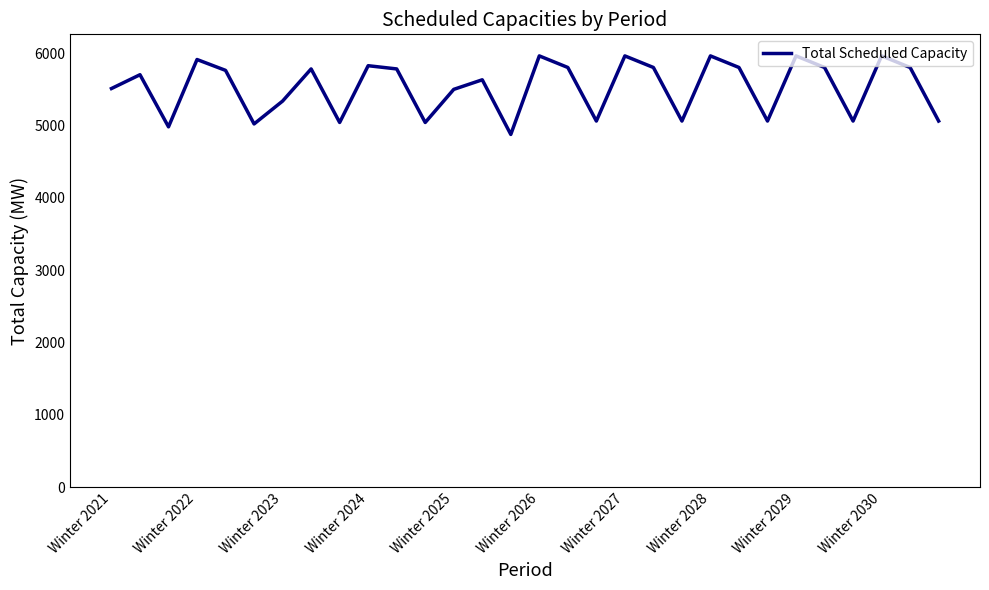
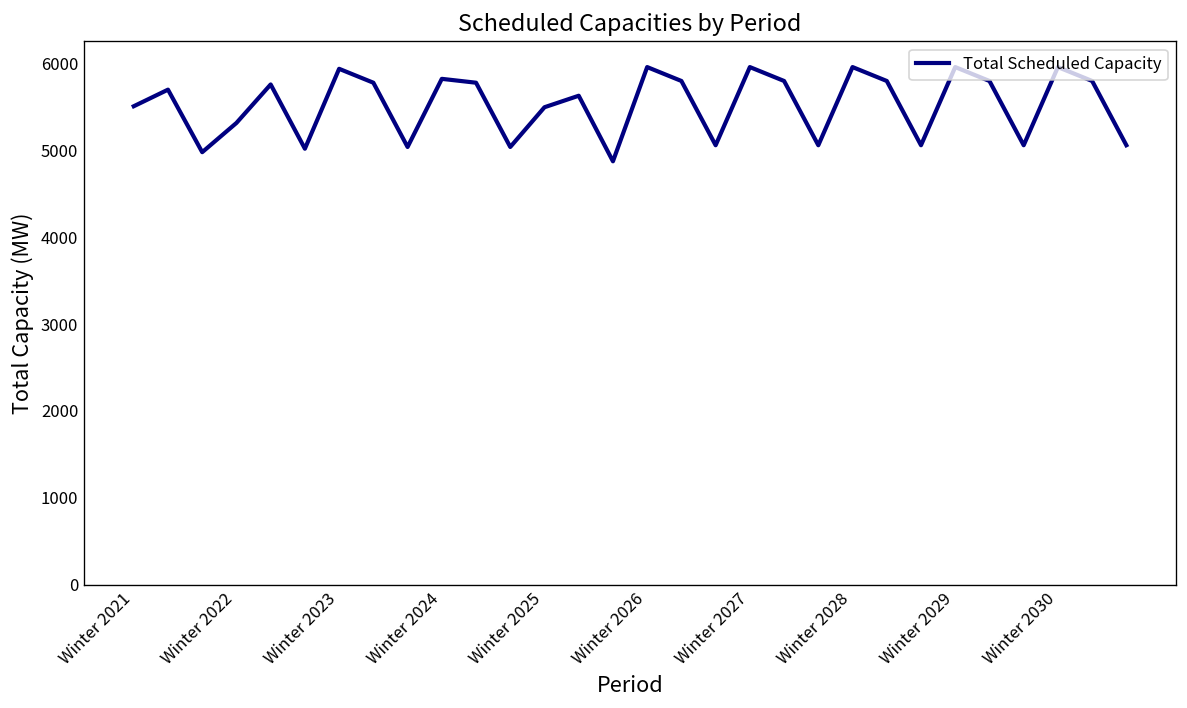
  {
    "Winter 2021": 5500,
-   "Winter 2022": 5900,
-   "Winter 2023": 5300,
+   "Winter 2022": 5300,
+   "Winter 2023": 5900,
    "Winter 2024": 5800,
    "Winter 2025": 5500,
    "Winter 2026": 6000,
    "Winter 2027": 6000,
    "Winter 2028": 6000
  }
